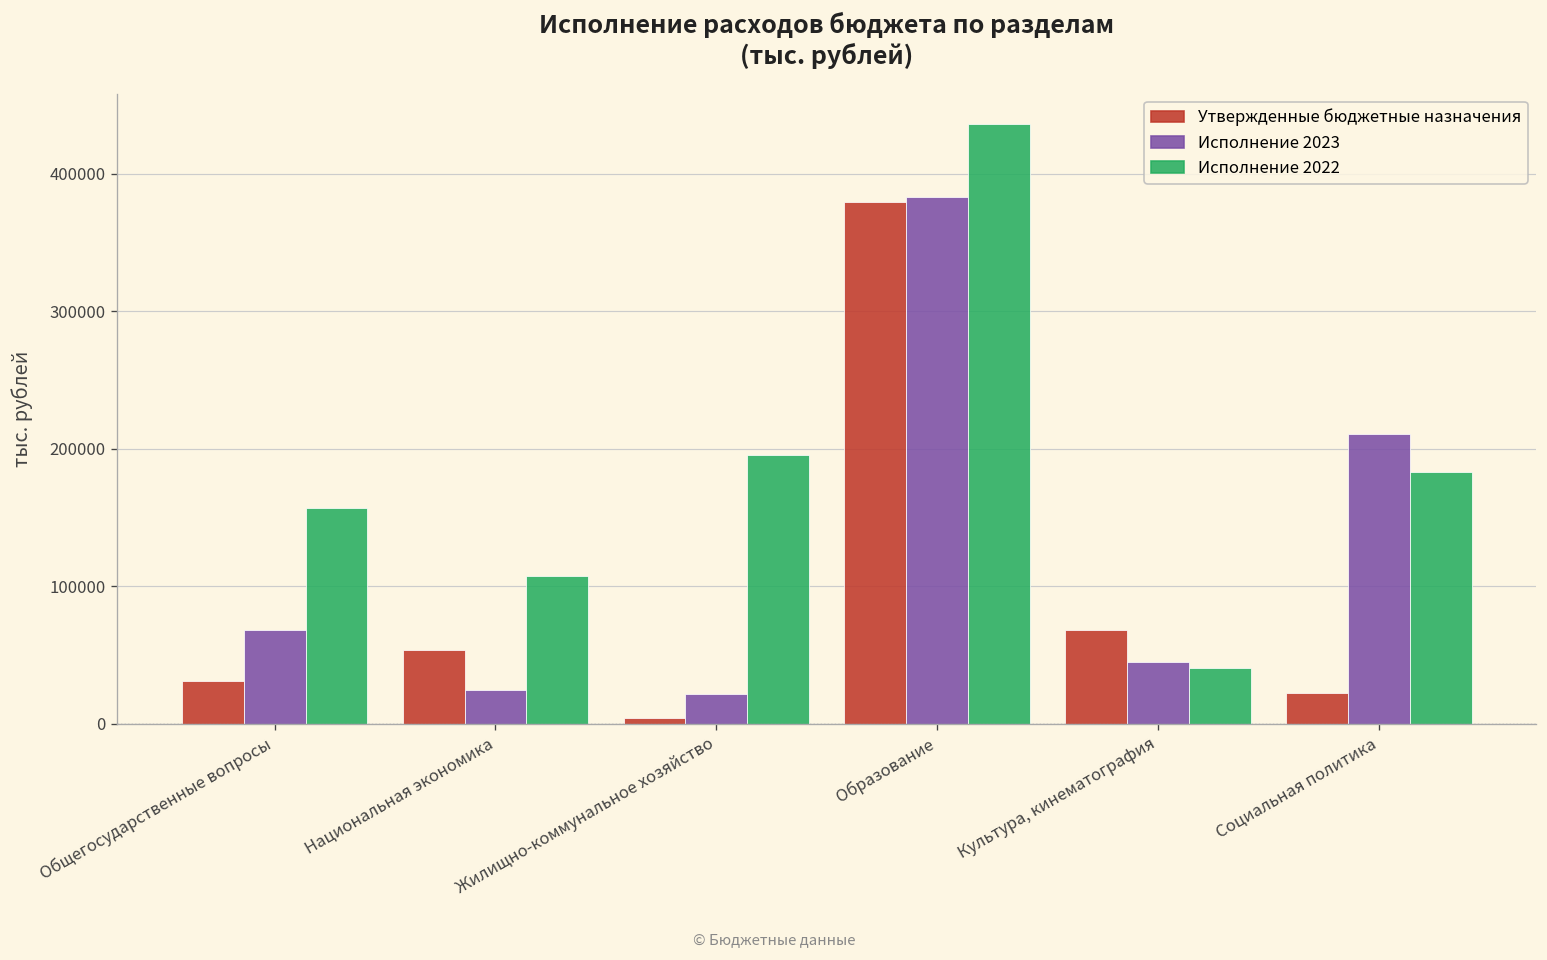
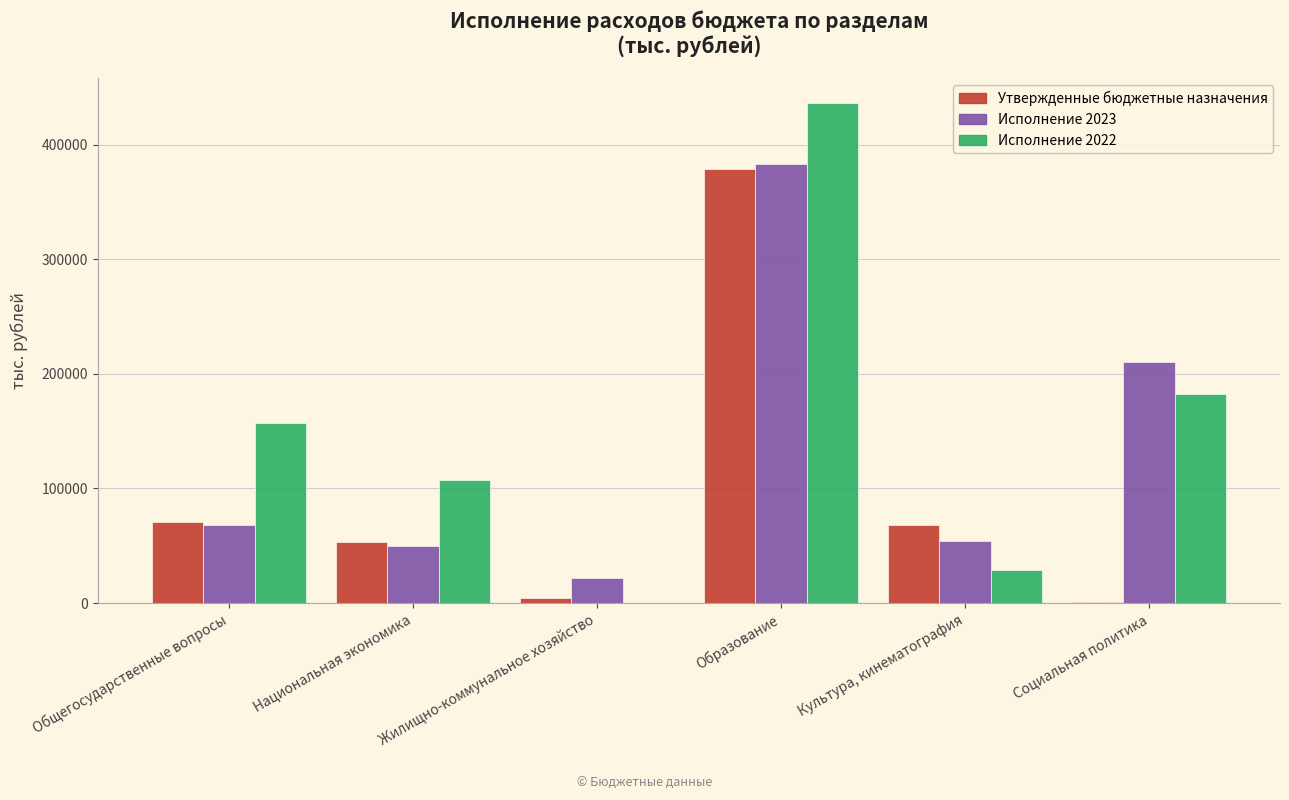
  {
    "Утвержденные бюджетные назначения": {
-     "Общегосударственные вопросы": 31000,
+     "Общегосударственные вопросы": 71000,
      "Национальная экономика": 54000,
      "Жилищно-коммунальное хозяйство": 4000,
      "Образование": 379000,
      "Культура, кинематография": 68000,
-     "Социальная политика": 22000
+     "Социальная политика": 1000
    },
    "Исполнение 2023": {
      "Общегосударственные вопросы": 68000,
-     "Национальная экономика": 24000,
+     "Национальная экономика": 50000,
      "Жилищно-коммунальное хозяйство": 22000,
      "Образование": 383000,
-     "Культура, кинематография": 44000,
+     "Культура, кинематография": 54000,
      "Социальная политика": 211000
    },
    "Исполнение 2022": {
      "Общегосударственные вопросы": 157000,
      "Национальная экономика": 107000,
-     "Жилищно-коммунальное хозяйство": 196000,
+     "Жилищно-коммунальное хозяйство": 0,
      "Образование": 436000,
-     "Культура, кинематография": 41000,
+     "Культура, кинематография": 29000,
      "Социальная политика": 183000
    }
  }
